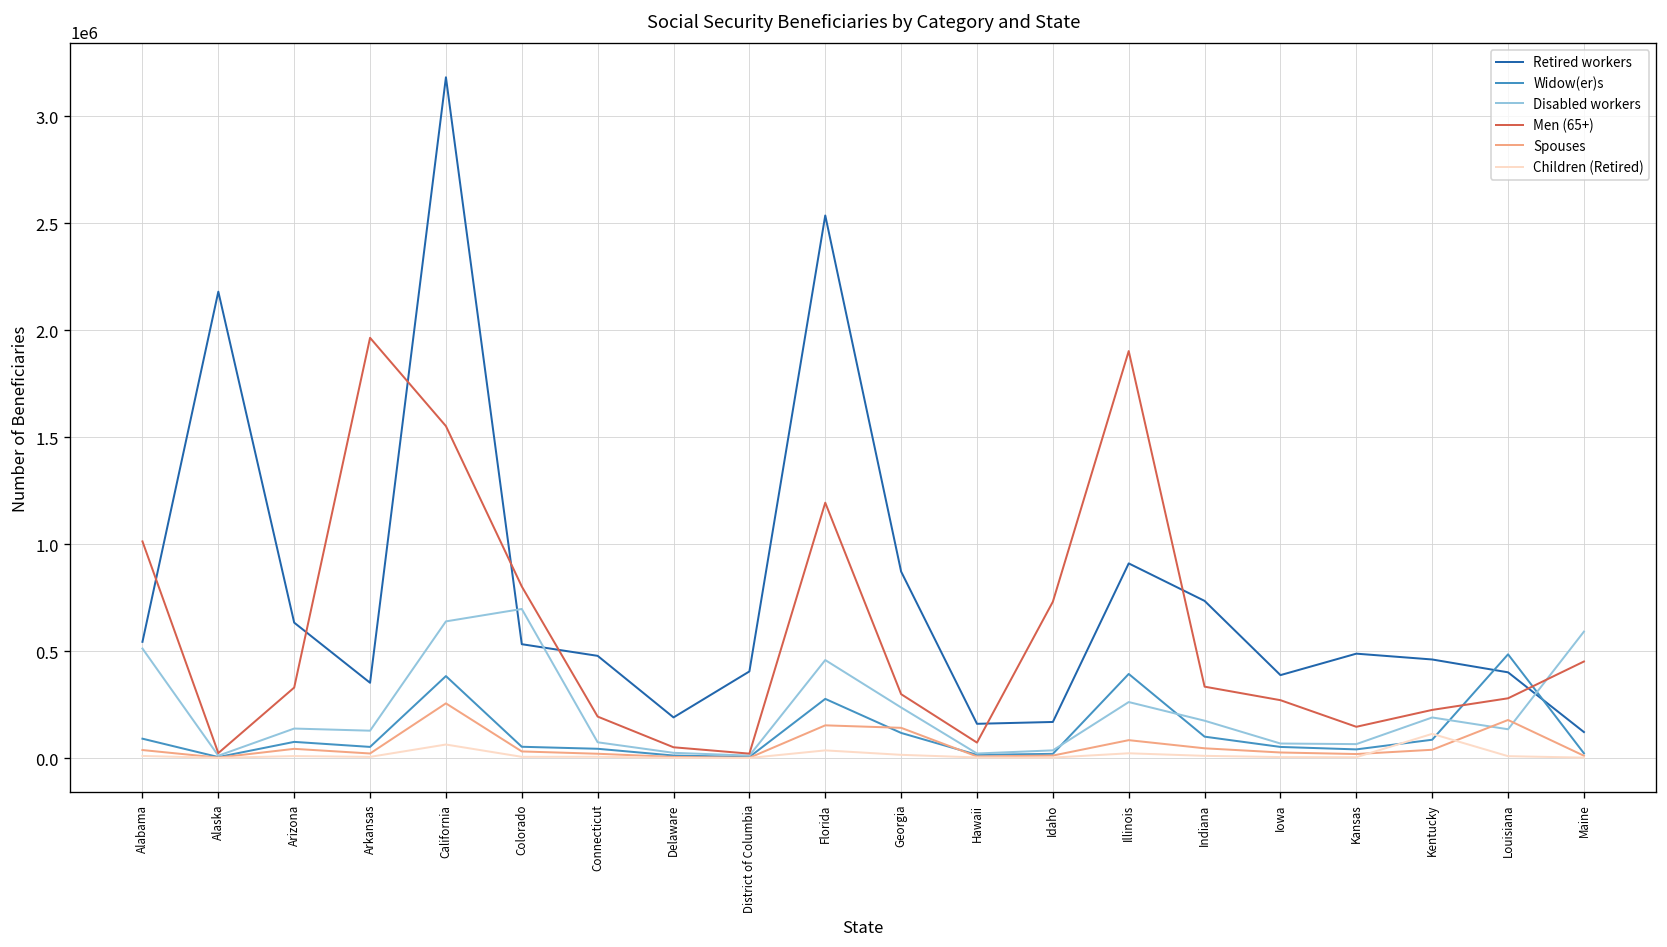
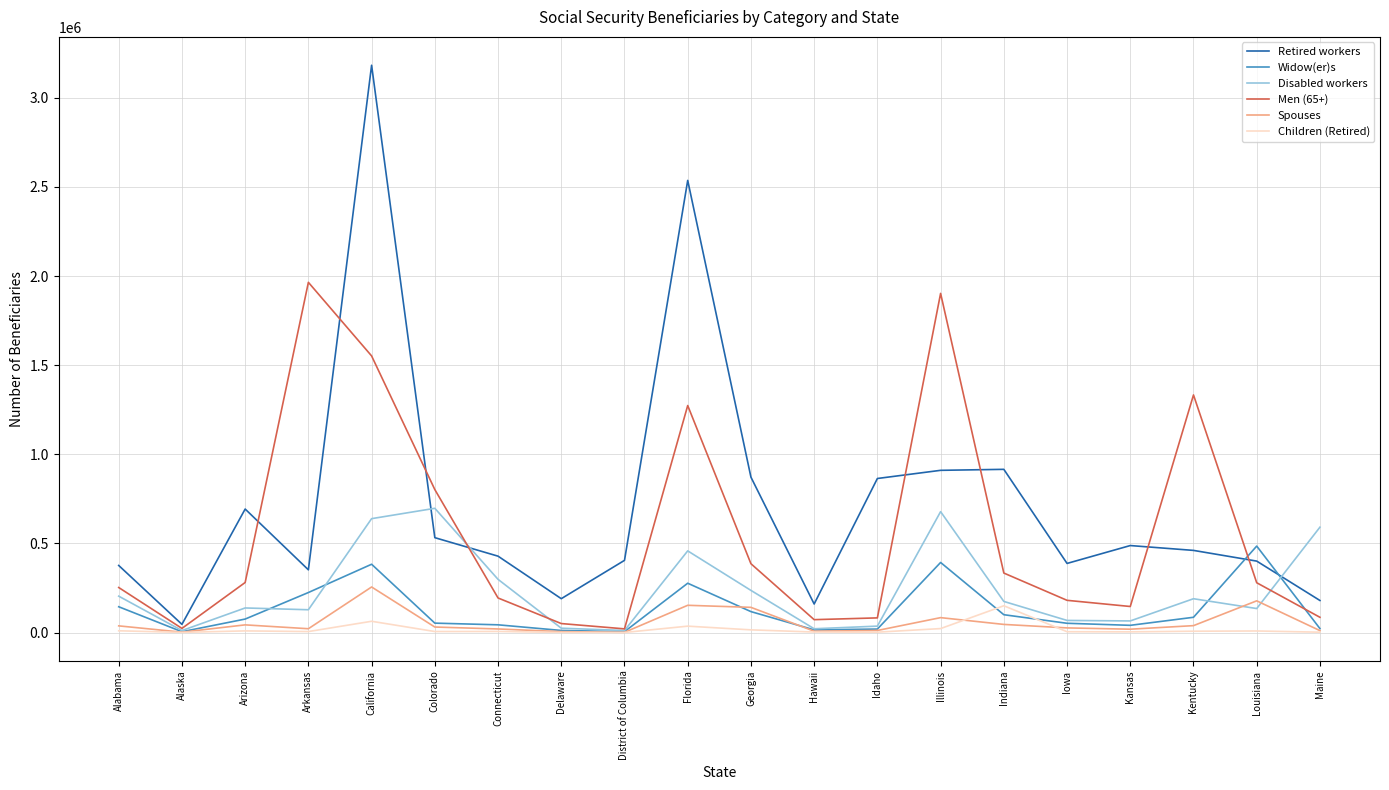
  {
    "Retired workers": {
-     "Alabama": 540000,
-     "Alaska": 2180000,
-     "Arizona": 630000,
+     "Alabama": 380000,
+     "Alaska": 50000,
+     "Arizona": 690000,
      "Arkansas": 350000,
      "California": 3180000,
      "Colorado": 530000,
-     "Connecticut": 480000,
+     "Connecticut": 430000,
      "Delaware": 190000,
      "District of Columbia": 410000,
      "Florida": 2540000,
      "Georgia": 870000,
      "Hawaii": 160000,
-     "Idaho": 170000,
+     "Idaho": 860000,
      "Illinois": 910000,
-     "Indiana": 740000,
+     "Indiana": 920000,
      "Iowa": 390000,
      "Kansas": 490000,
      "Kentucky": 460000,
      "Louisiana": 400000,
-     "Maine": 120000
+     "Maine": 180000
    },
    "Widow(er)s": {
-     "Alabama": 90000,
+     "Alabama": 150000,
      "Arizona": 80000,
-     "Arkansas": 50000,
+     "Arkansas": 220000,
      "California": 380000,
      "Colorado": 50000,
      "Connecticut": 40000,
      "Florida": 280000,
      "Georgia": 120000,
      "Illinois": 390000,
      "Indiana": 100000,
      "Iowa": 50000,
      "Kansas": 40000,
      "Kentucky": 90000,
      "Louisiana": 490000
    },
    "Disabled workers": {
-     "Alabama": 510000,
+     "Alabama": 200000,
      "Arizona": 140000,
      "Arkansas": 130000,
      "California": 640000,
      "Colorado": 700000,
-     "Connecticut": 70000,
+     "Connecticut": 300000,
      "Florida": 460000,
      "Georgia": 240000,
      "Idaho": 40000,
-     "Illinois": 260000,
+     "Illinois": 680000,
      "Indiana": 180000,
      "Iowa": 70000,
      "Kansas": 70000,
      "Kentucky": 190000,
      "Louisiana": 140000,
      "Maine": 590000
    },
    "Men (65+)": {
-     "Alabama": 1010000,
-     "Arizona": 330000,
+     "Alabama": 250000,
+     "Arizona": 280000,
      "Arkansas": 1960000,
      "California": 1550000,
      "Colorado": 800000,
      "Connecticut": 190000,
      "Delaware": 50000,
-     "Florida": 1190000,
-     "Georgia": 300000,
+     "Florida": 1270000,
+     "Georgia": 390000,
      "Hawaii": 70000,
-     "Idaho": 730000,
+     "Idaho": 80000,
      "Illinois": 1900000,
      "Indiana": 330000,
-     "Iowa": 270000,
+     "Iowa": 180000,
      "Kansas": 150000,
-     "Kentucky": 230000,
+     "Kentucky": 1330000,
      "Louisiana": 280000,
-     "Maine": 450000
+     "Maine": 90000
    },
    "Spouses": {
      "Alabama": 40000,
      "Arizona": 40000,
      "Arkansas": 20000,
      "California": 260000,
      "Colorado": 30000,
      "Florida": 150000,
      "Georgia": 140000,
      "Illinois": 80000,
      "Indiana": 50000,
      "Iowa": 30000,
      "Kansas": 20000,
      "Kentucky": 40000,
      "Louisiana": 180000
    },
    "Children (Retired)": {
      "Alabama": 10000,
      "Arizona": 10000,
      "Arkansas": 10000,
      "California": 60000,
      "Colorado": 10000,
      "Florida": 40000,
      "Georgia": 20000,
      "Illinois": 20000,
-     "Indiana": 10000,
+     "Indiana": 150000,
      "Iowa": 10000,
      "Kansas": 0,
-     "Kentucky": 110000,
+     "Kentucky": 10000,
      "Louisiana": 10000
    }
  }
